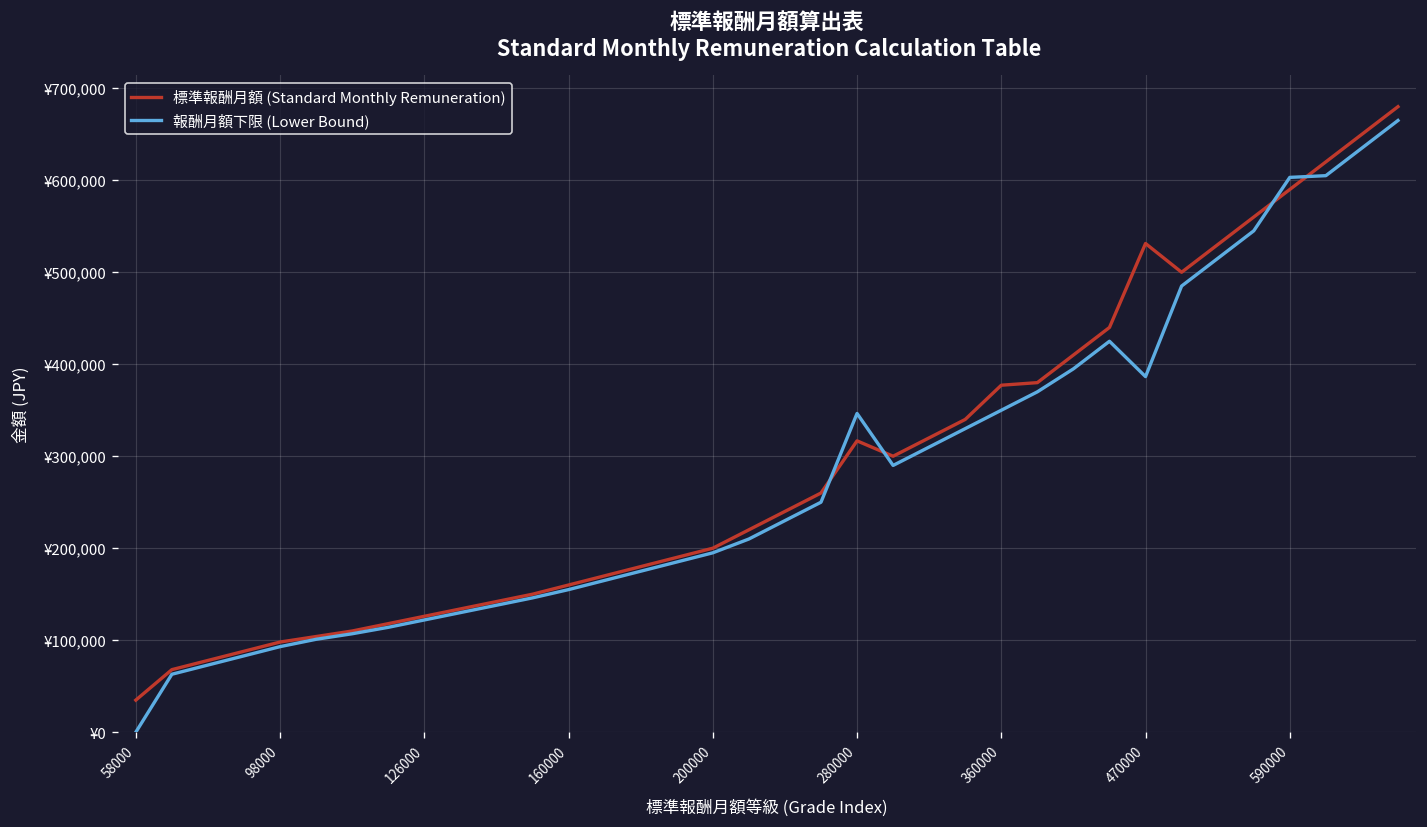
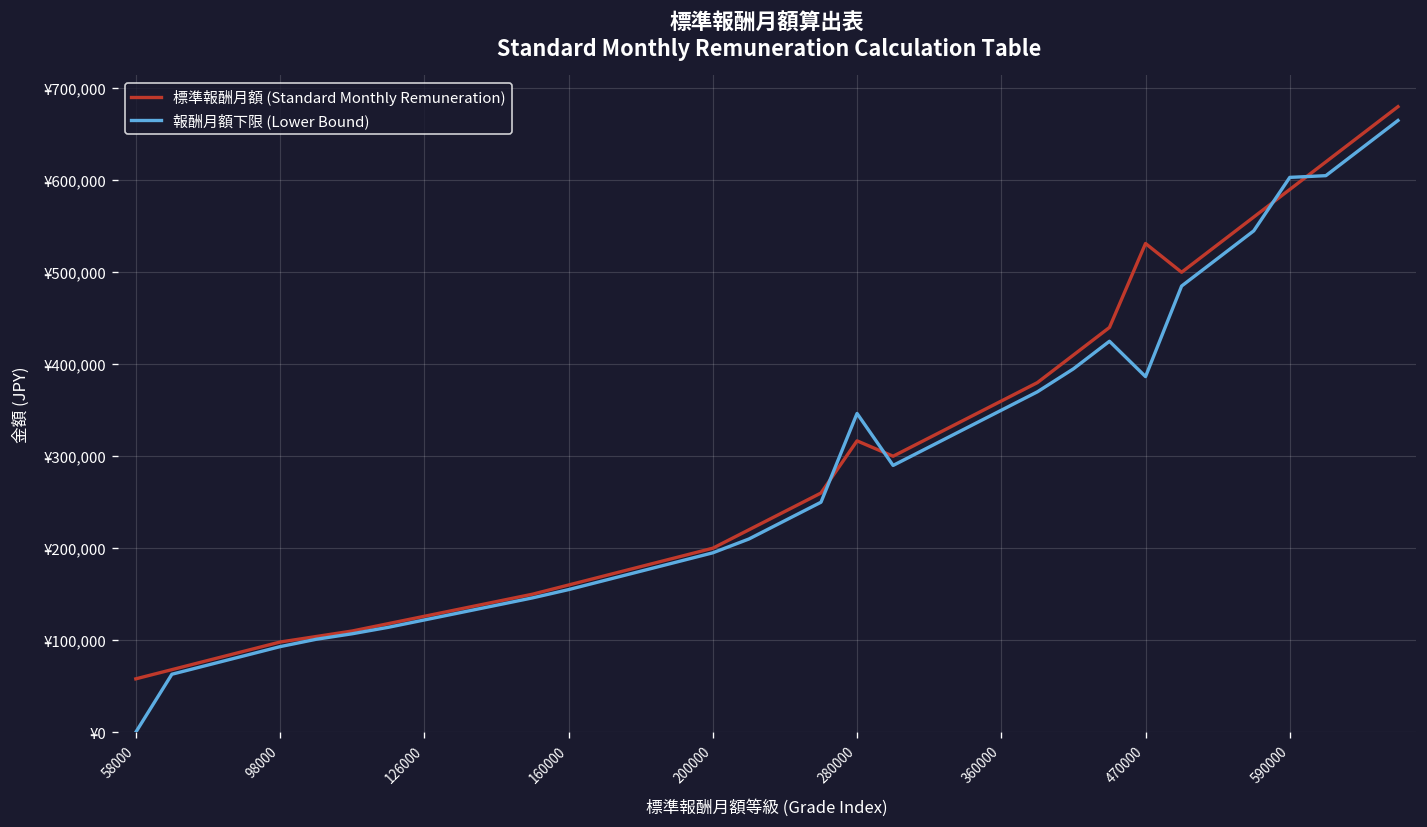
  {
    "標準報酬月額 (Standard Monthly Remuneration)": {
-     "58000": "¥30,000",
+     "58000": "¥60,000",
      "98000": "¥100,000",
      "126000": "¥130,000",
      "160000": "¥160,000",
      "200000": "¥200,000",
      "280000": "¥320,000",
-     "360000": "¥380,000",
+     "360000": "¥360,000",
      "470000": "¥530,000",
      "590000": "¥590,000"
    },
    "報酬月額下限 (Lower Bound)": {
      "58000": "¥0",
      "98000": "¥90,000",
      "126000": "¥120,000",
      "160000": "¥160,000",
      "200000": "¥200,000",
      "280000": "¥350,000",
      "360000": "¥350,000",
      "470000": "¥390,000",
      "590000": "¥600,000"
    }
  }
